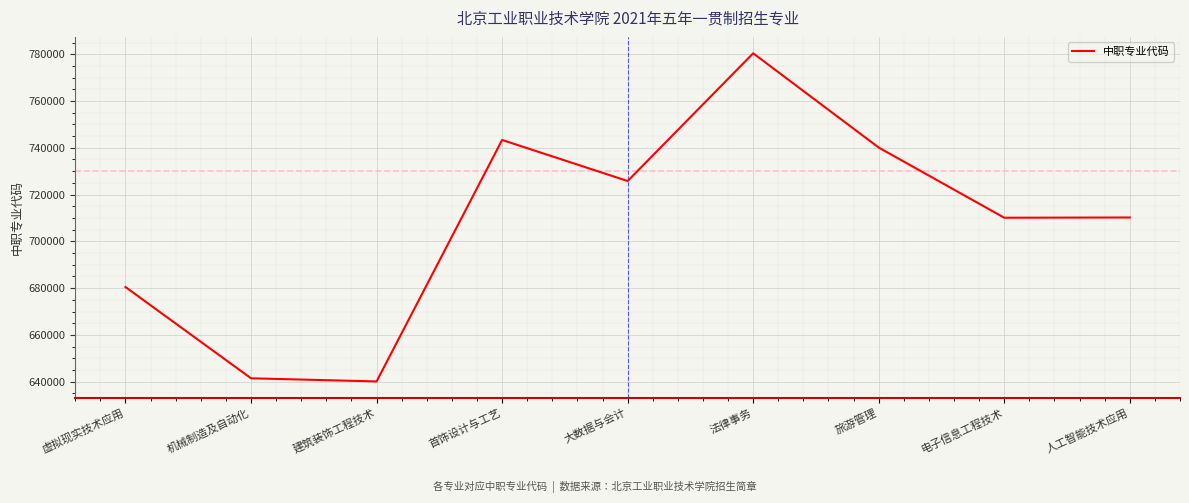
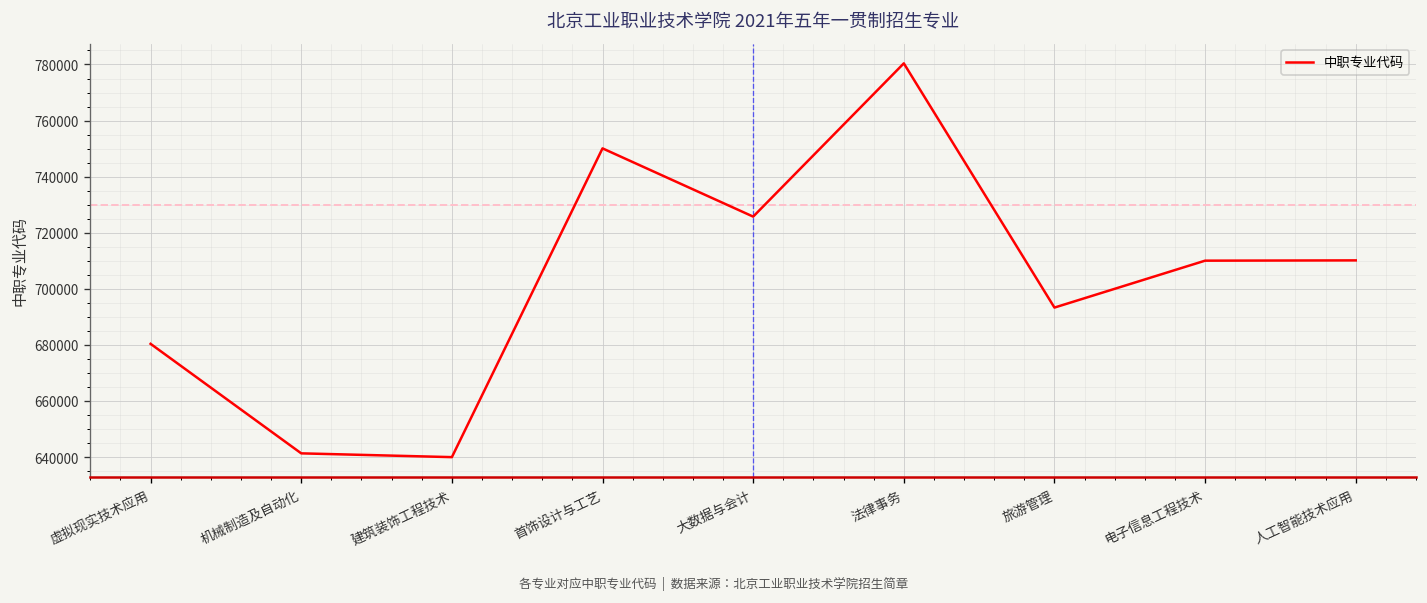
  {
    "虚拟现实技术应用": 680000,
    "机械制造及自动化": 641000,
    "建筑装饰工程技术": 640000,
-   "首饰设计与工艺": 743000,
+   "首饰设计与工艺": 750000,
    "大数据与会计": 726000,
    "法律事务": 780000,
-   "旅游管理": 740000,
+   "旅游管理": 693000,
    "电子信息工程技术": 710000,
    "人工智能技术应用": 710000
  }
